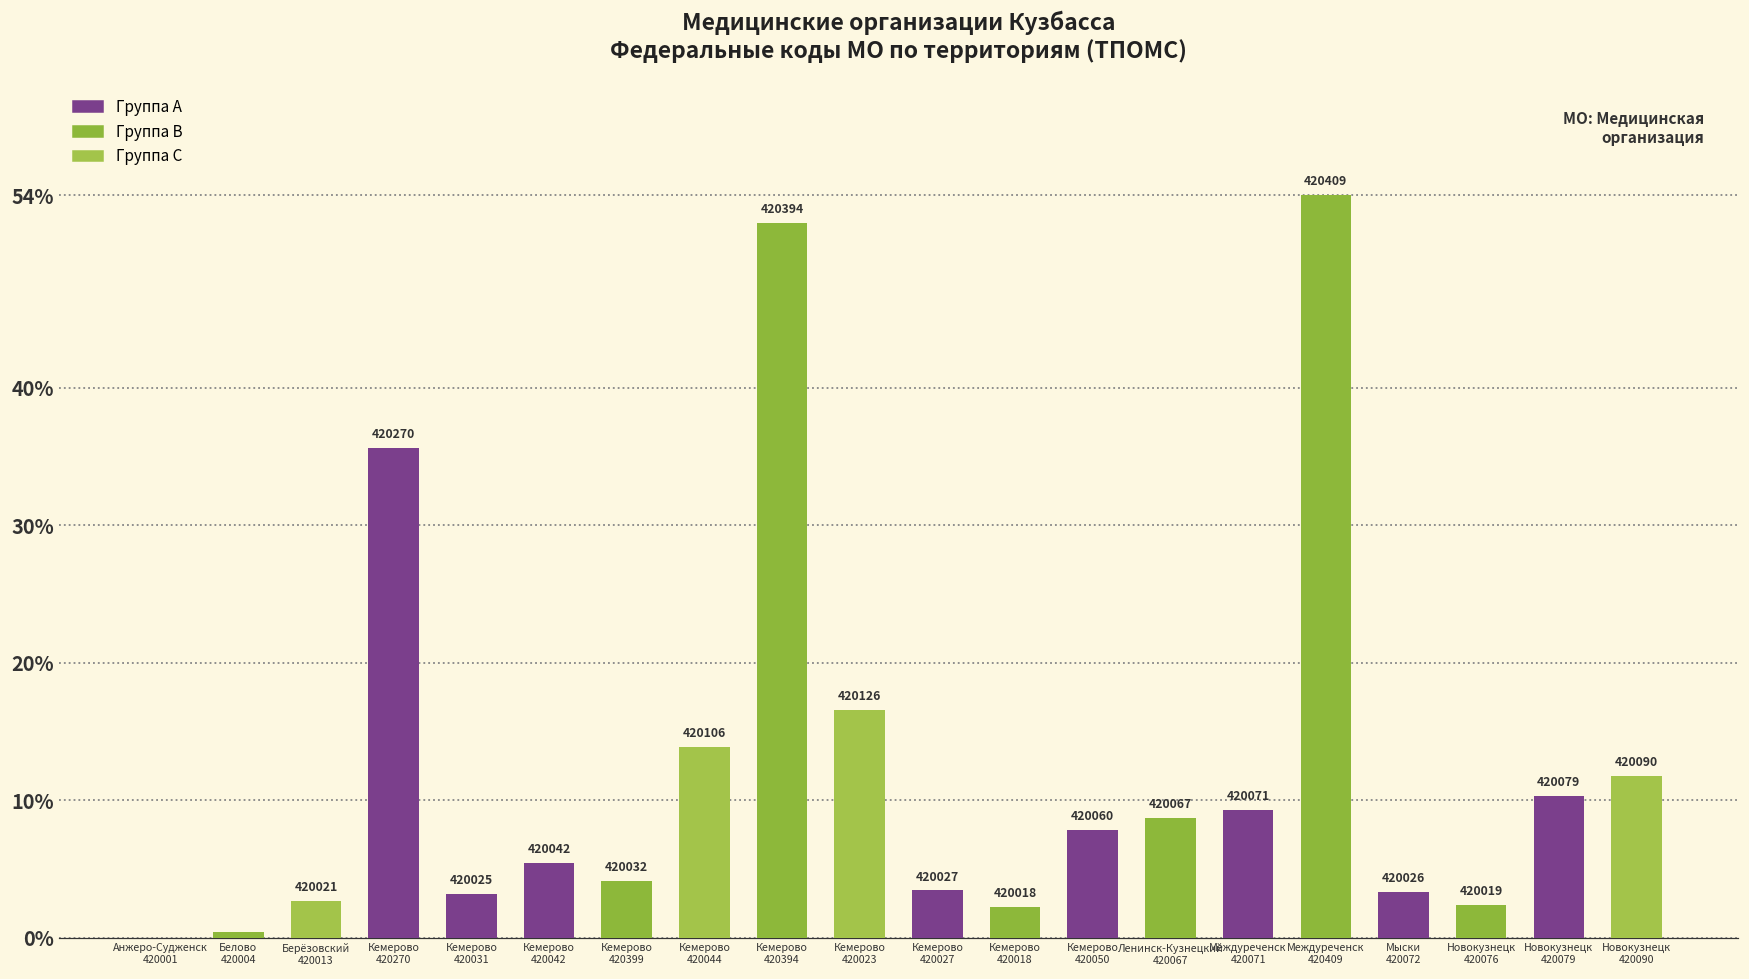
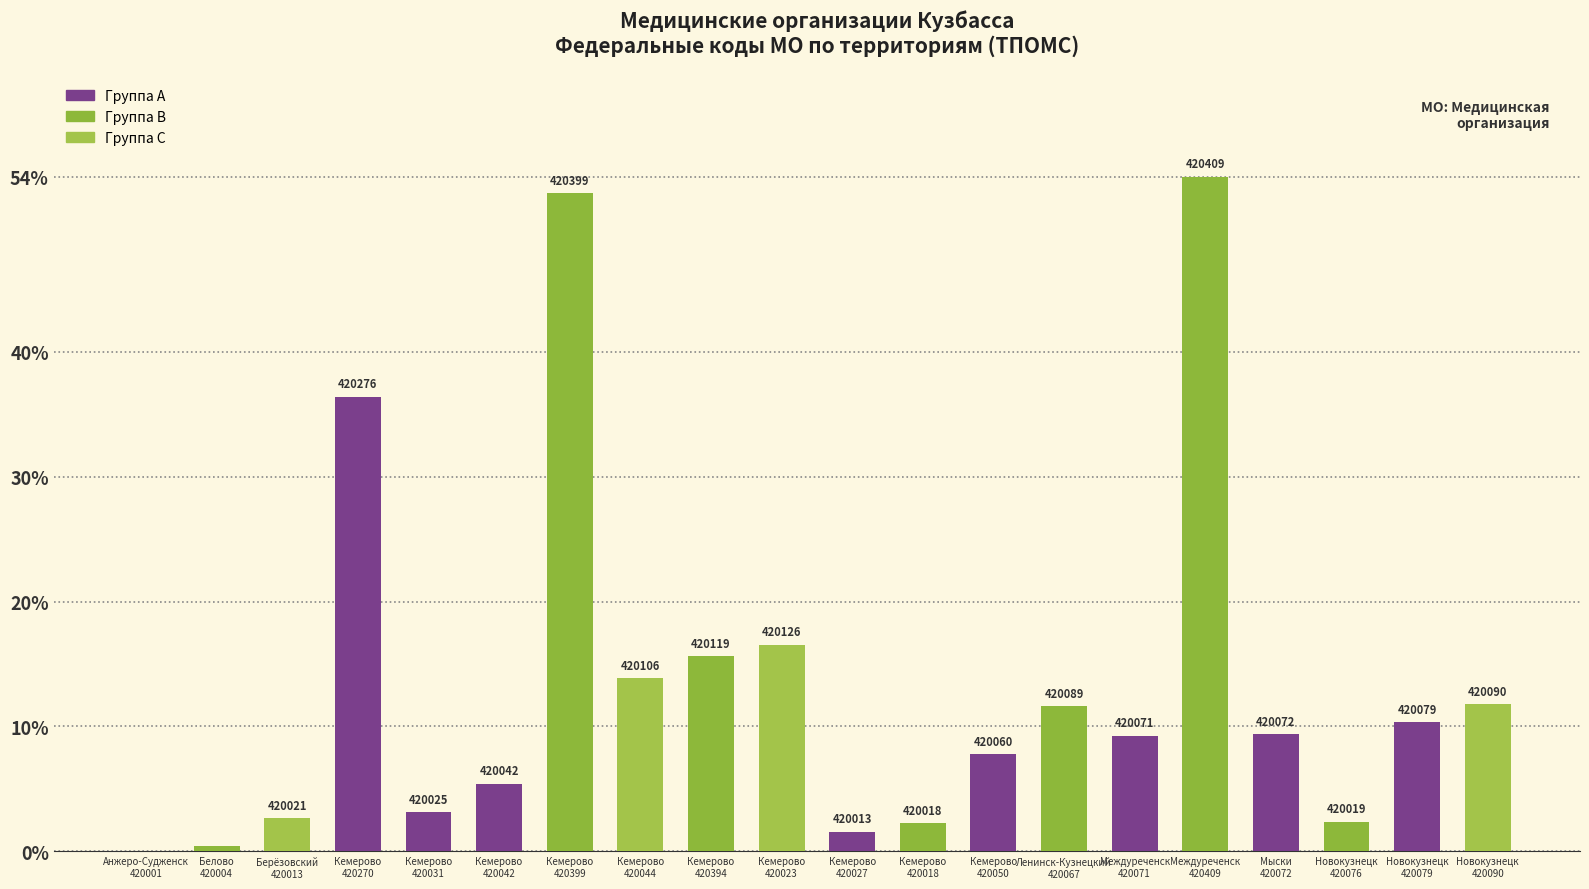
  {
-   "Кемерово 420270": 420270,
-   "Кемерово 420399": 420032,
-   "Кемерово 420394": 420394,
-   "Кемерово 420027": 420027,
-   "Ленинск-Кузнецкий 420067": 420067,
-   "Мыски 420072": 420026
+   "Кемерово 420270": 420276,
+   "Кемерово 420399": 420399,
+   "Кемерово 420394": 420119,
+   "Кемерово 420027": 420013,
+   "Ленинск-Кузнецкий 420067": 420089,
+   "Мыски 420072": 420072
  }
